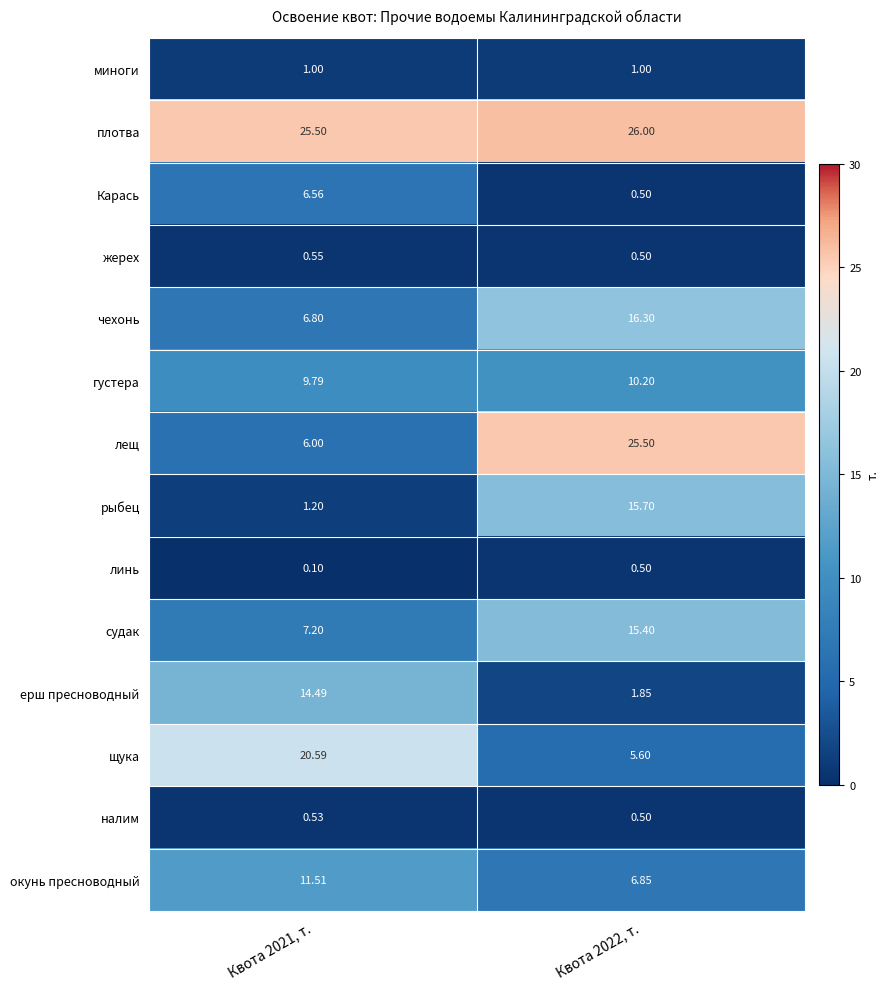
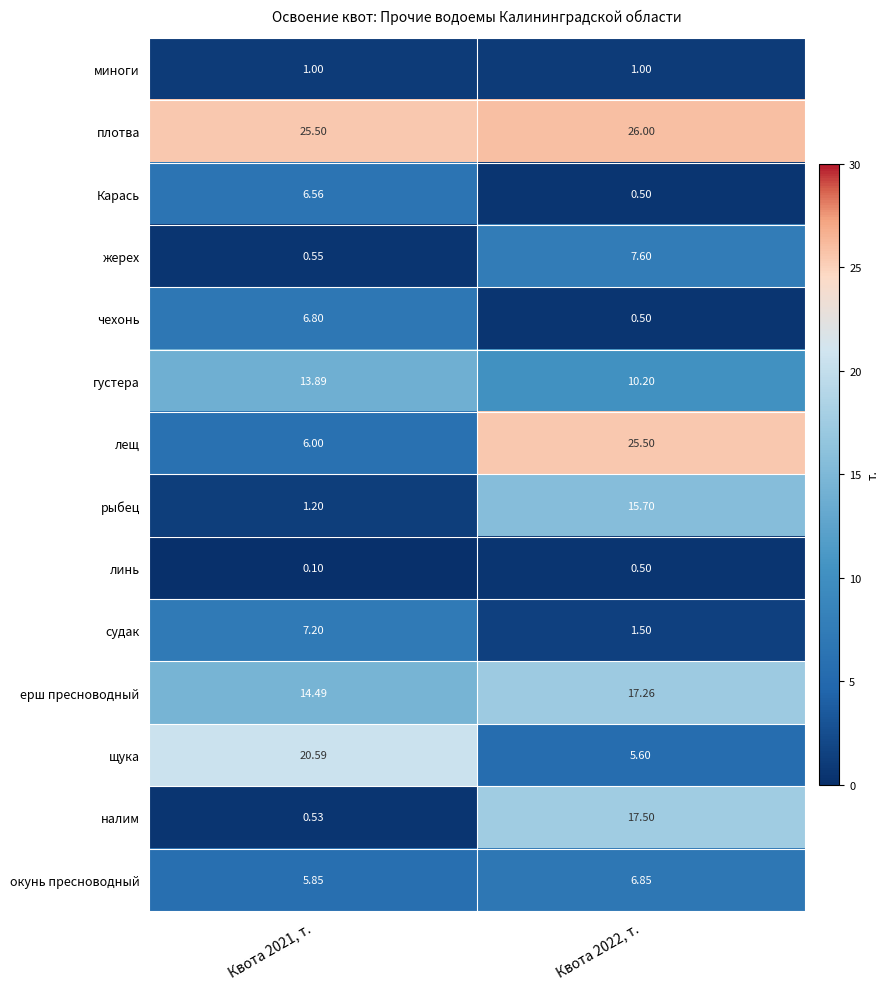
  {
    "миноги": {
      "Квота 2021, т.": 1.00,
      "Квота 2022, т.": 1.00
    },
    "плотва": {
      "Квота 2021, т.": 25.50,
      "Квота 2022, т.": 26.00
    },
    "Карась": {
      "Квота 2021, т.": 6.56,
      "Квота 2022, т.": 0.50
    },
    "жерех": {
      "Квота 2021, т.": 0.55,
-     "Квота 2022, т.": 0.50
+     "Квота 2022, т.": 7.60
    },
    "чехонь": {
      "Квота 2021, т.": 6.80,
-     "Квота 2022, т.": 16.30
+     "Квота 2022, т.": 0.50
    },
    "густера": {
-     "Квота 2021, т.": 9.79,
+     "Квота 2021, т.": 13.89,
      "Квота 2022, т.": 10.20
    },
    "лещ": {
      "Квота 2021, т.": 6.00,
      "Квота 2022, т.": 25.50
    },
    "рыбец": {
      "Квота 2021, т.": 1.20,
      "Квота 2022, т.": 15.70
    },
    "линь": {
      "Квота 2021, т.": 0.10,
      "Квота 2022, т.": 0.50
    },
    "судак": {
      "Квота 2021, т.": 7.20,
-     "Квота 2022, т.": 15.40
+     "Квота 2022, т.": 1.50
    },
    "ерш пресноводный": {
      "Квота 2021, т.": 14.49,
-     "Квота 2022, т.": 1.85
+     "Квота 2022, т.": 17.26
    },
    "щука": {
      "Квота 2021, т.": 20.59,
      "Квота 2022, т.": 5.60
    },
    "налим": {
      "Квота 2021, т.": 0.53,
-     "Квота 2022, т.": 0.50
+     "Квота 2022, т.": 17.50
    },
    "окунь пресноводный": {
-     "Квота 2021, т.": 11.51,
+     "Квота 2021, т.": 5.85,
      "Квота 2022, т.": 6.85
    }
  }
